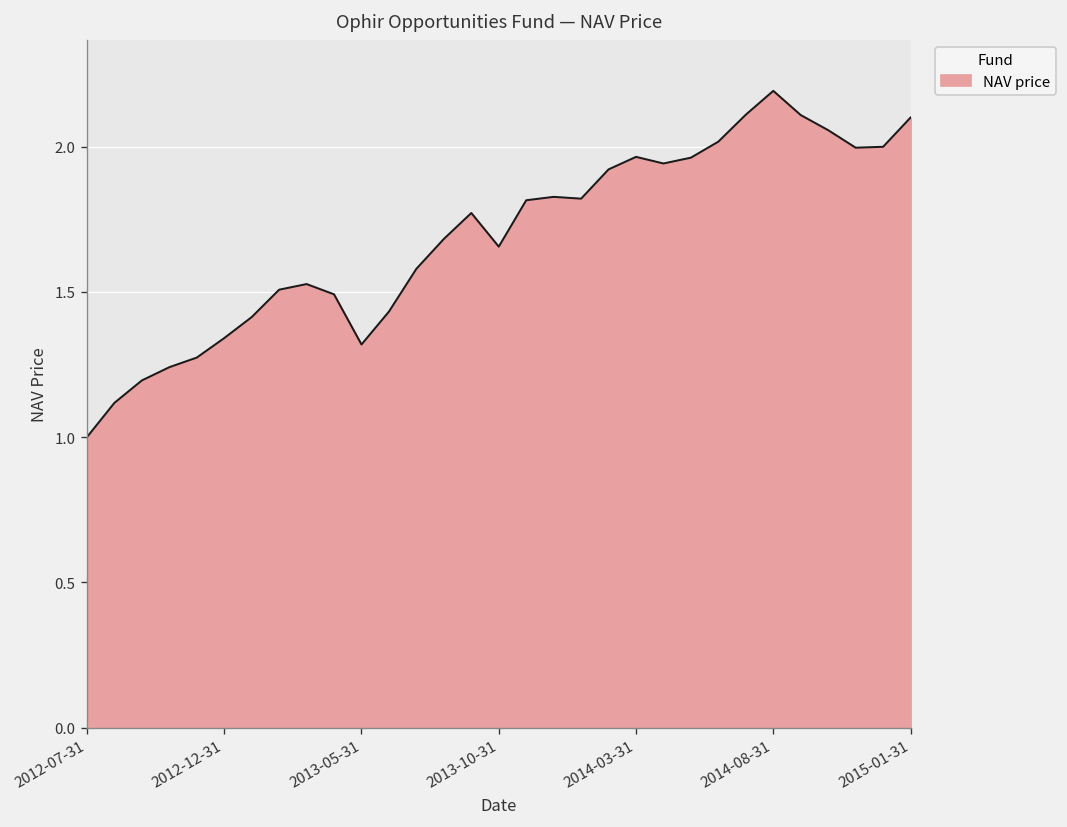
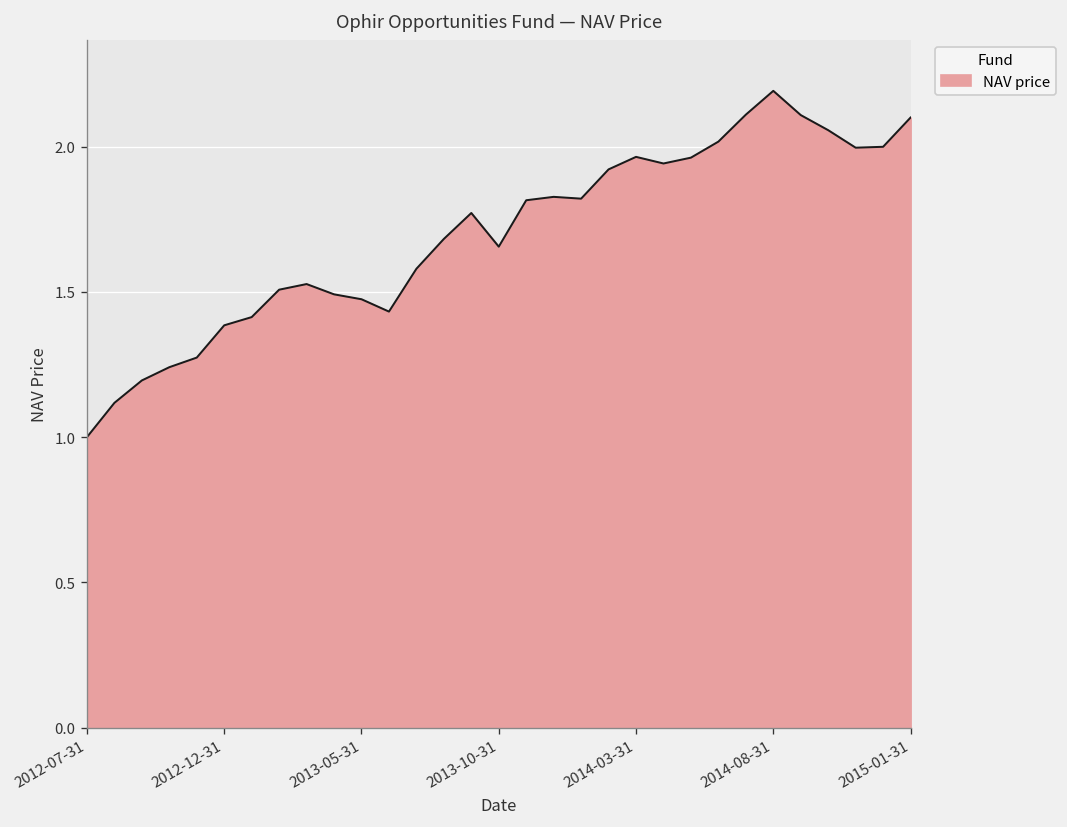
  {
    "2012-07-31": 1.00,
-   "2012-12-31": 1.34,
-   "2013-05-31": 1.32,
+   "2012-12-31": 1.39,
+   "2013-05-31": 1.47,
    "2013-10-31": 1.66,
    "2014-03-31": 1.97,
    "2014-08-31": 2.19,
    "2015-01-31": 2.10
  }
